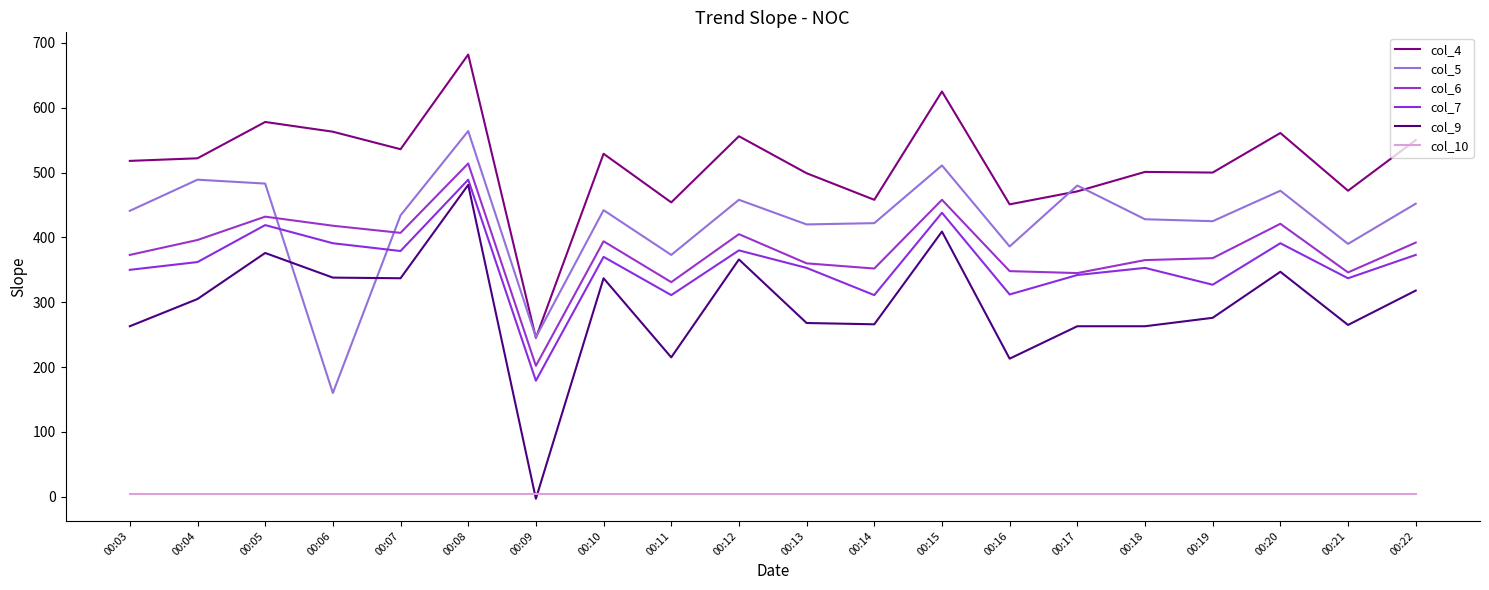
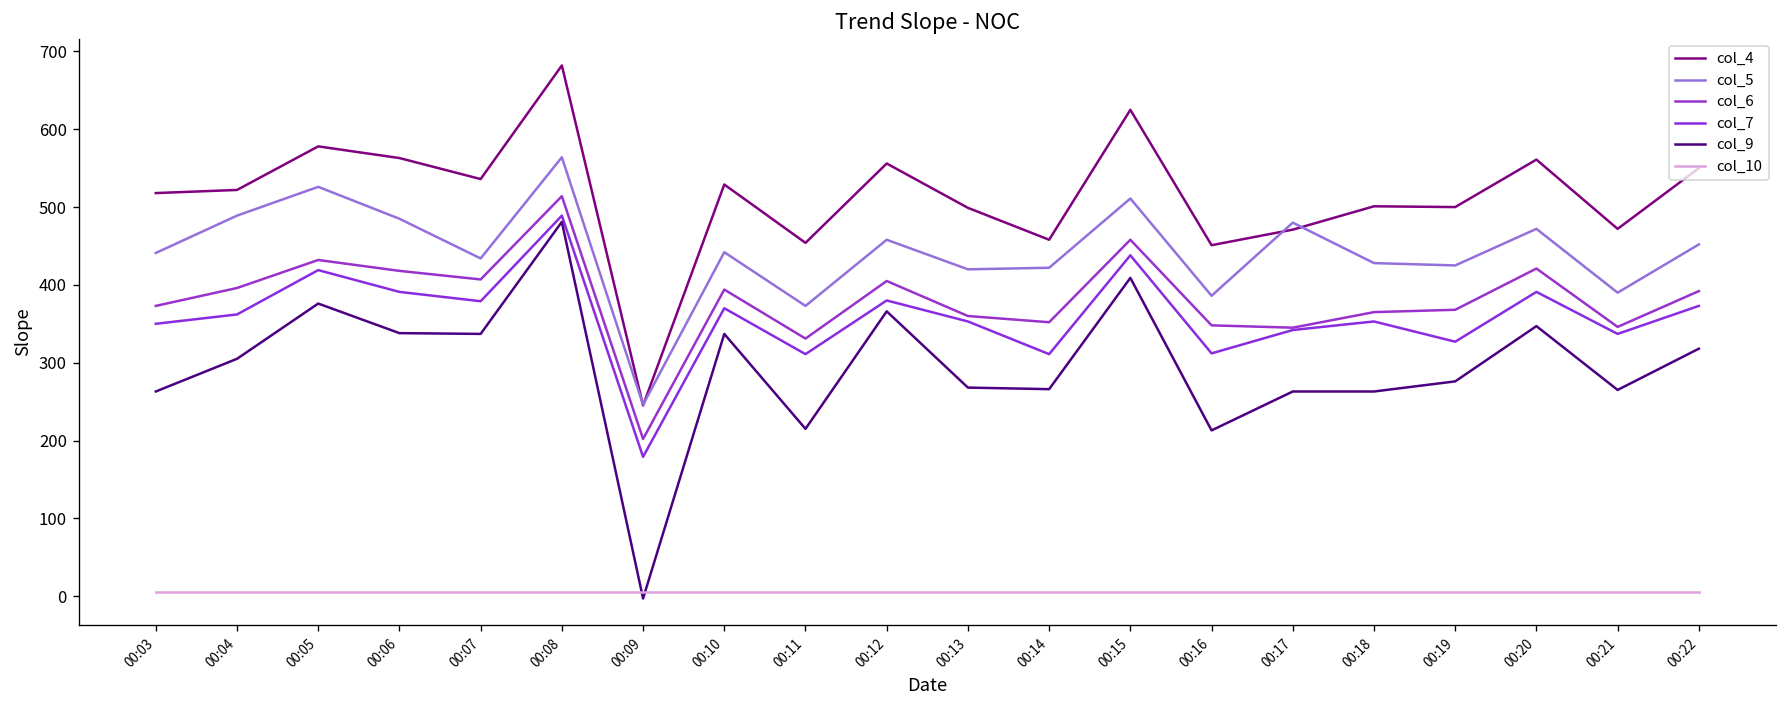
  {
    "col_5": {
      "00:03": 440,
      "00:04": 490,
-     "00:05": 480,
-     "00:06": 160,
+     "00:05": 530,
+     "00:06": 490,
      "00:07": 430,
      "00:08": 560,
      "00:10": 440,
      "00:11": 370,
      "00:12": 460,
      "00:13": 420,
      "00:14": 420,
      "00:15": 510,
      "00:16": 390,
      "00:17": 480,
      "00:18": 430,
      "00:19": 430,
      "00:20": 470,
      "00:21": 390,
      "00:22": 450
    },
    "col_10": {
      "00:03": 10,
      "00:04": 10,
      "00:05": 10,
      "00:06": 10,
      "00:07": 10,
      "00:08": 10,
      "00:09": 10,
      "00:10": 10,
      "00:11": 10,
      "00:12": 10,
      "00:13": 10,
      "00:14": 10,
      "00:15": 10,
      "00:16": 10,
      "00:17": 10,
      "00:18": 10,
      "00:19": 10,
      "00:20": 10,
      "00:21": 10,
      "00:22": 10
    }
  }
